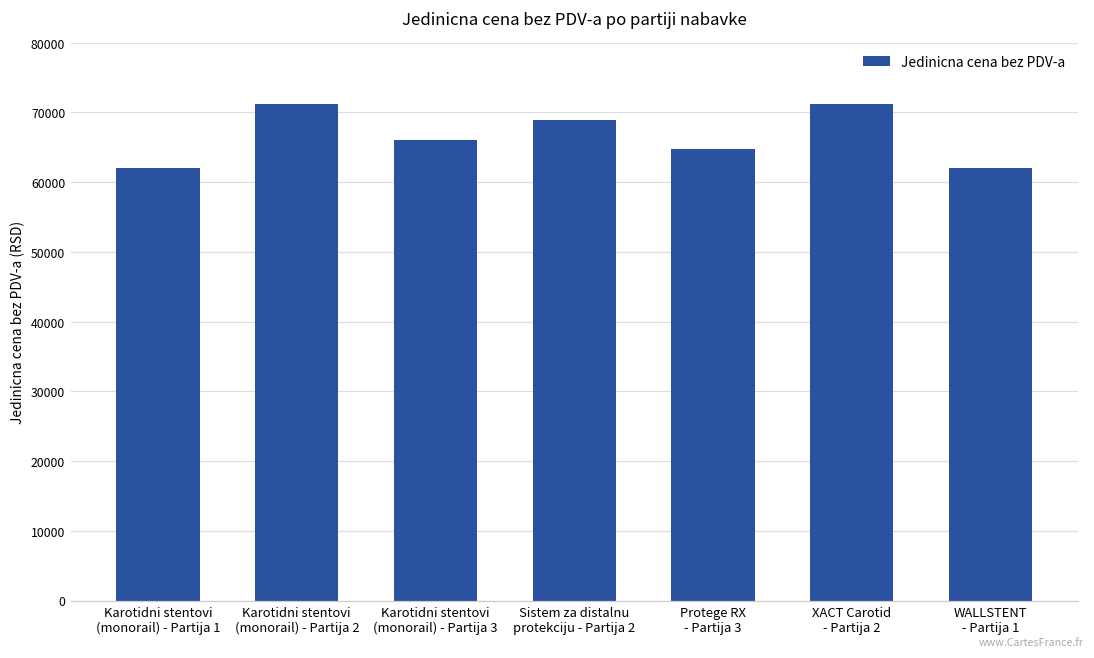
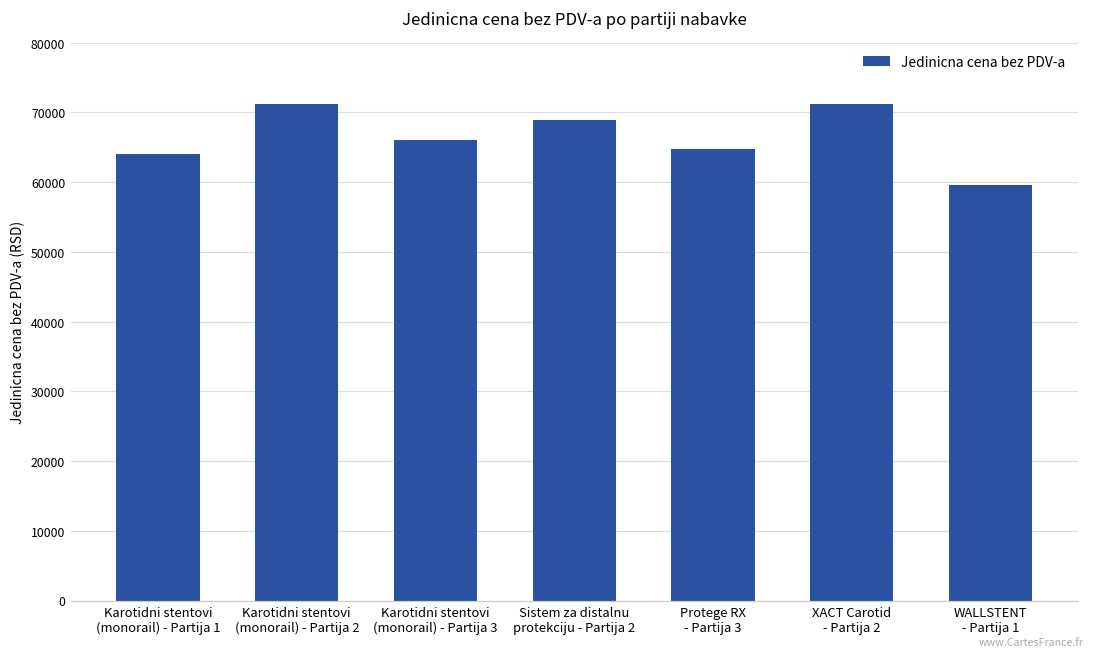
  {
-   "Karotidni stentovi (monorail) - Partija 1": 62000,
+   "Karotidni stentovi (monorail) - Partija 1": 64000,
    "Karotidni stentovi (monorail) - Partija 2": 71000,
    "Karotidni stentovi (monorail) - Partija 3": 66000,
    "Sistem za distalnu protekciju - Partija 2": 69000,
    "Protege RX - Partija 3": 65000,
    "XACT Carotid - Partija 2": 71000,
-   "WALLSTENT - Partija 1": 62000
+   "WALLSTENT - Partija 1": 60000
  }
